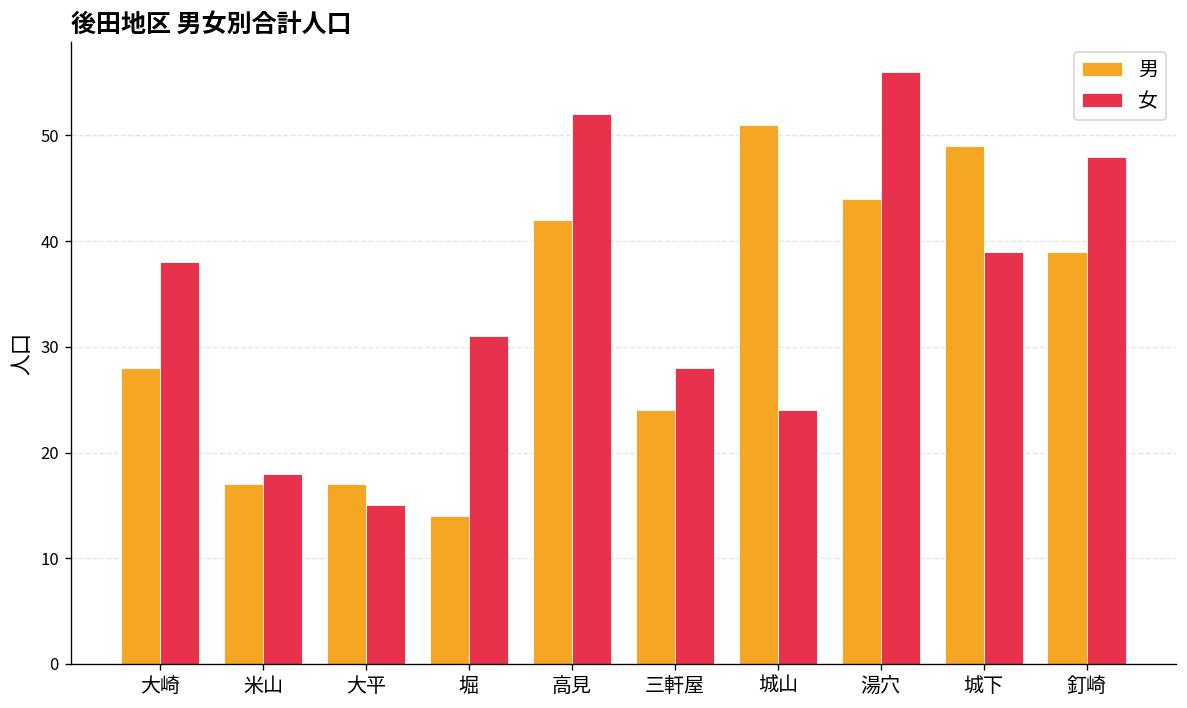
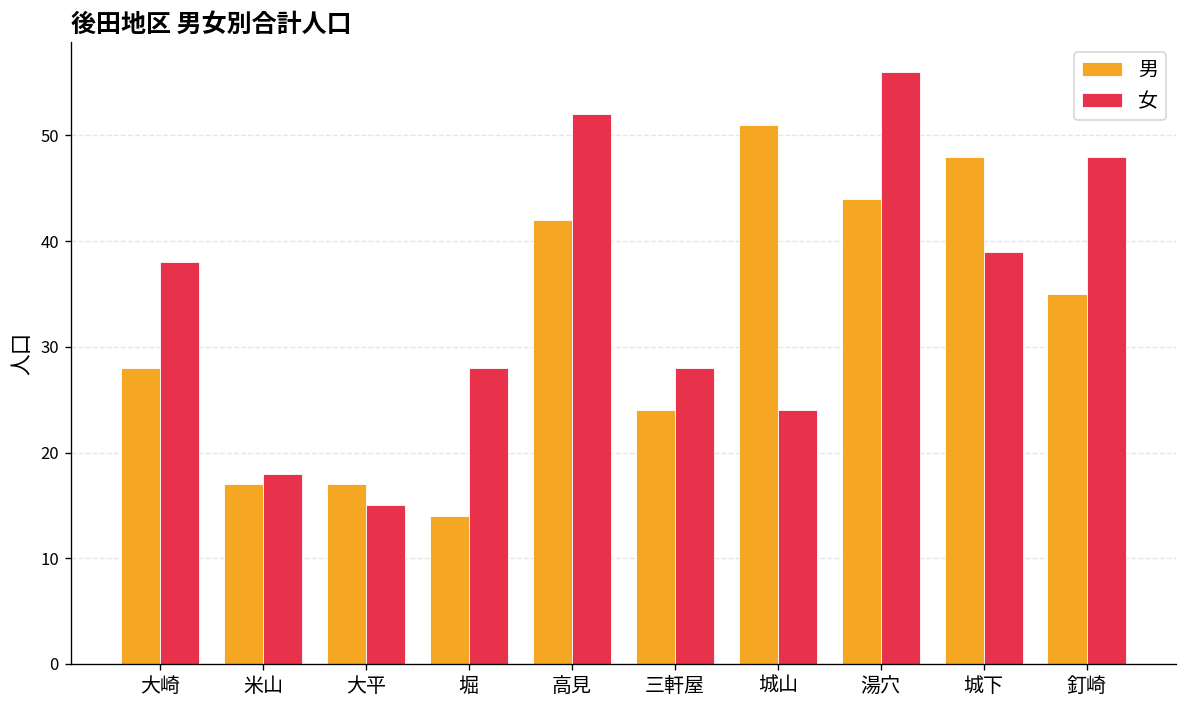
  {
    "男": {
      "大崎": 28,
      "米山": 17,
      "大平": 17,
      "堀": 14,
      "高見": 42,
      "三軒屋": 24,
      "城山": 51,
      "湯穴": 44,
-     "城下": 49,
-     "釘崎": 39
+     "城下": 48,
+     "釘崎": 35
    },
    "女": {
      "大崎": 38,
      "米山": 18,
      "大平": 15,
-     "堀": 31,
+     "堀": 28,
      "高見": 52,
      "三軒屋": 28,
      "城山": 24,
      "湯穴": 56,
      "城下": 39,
      "釘崎": 48
    }
  }
